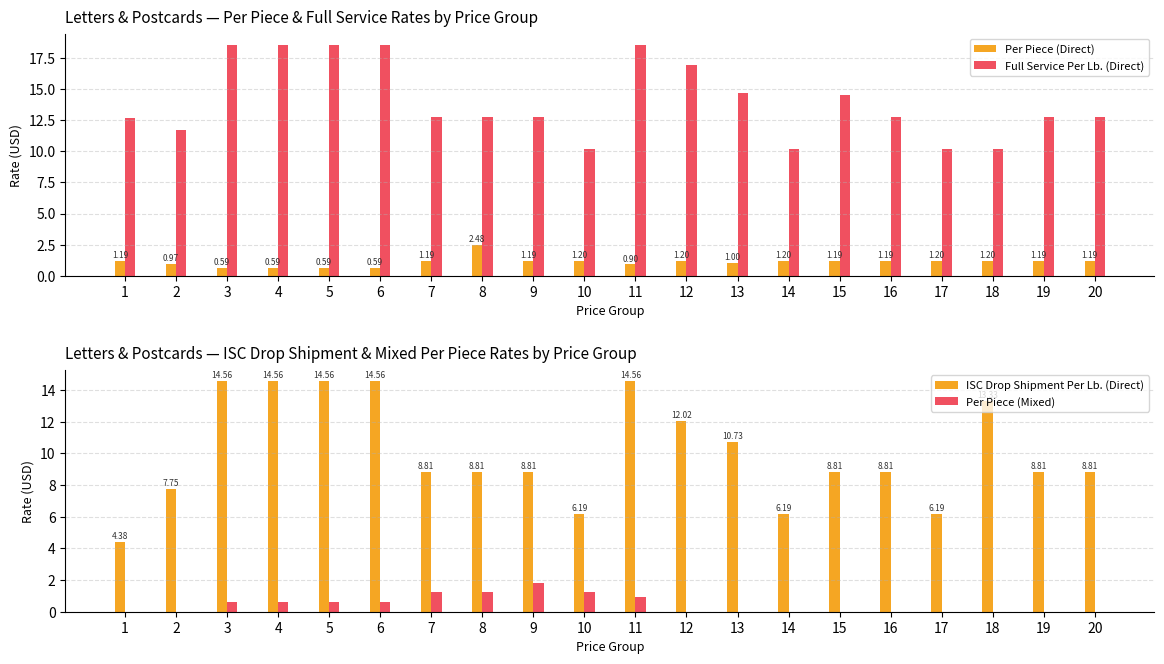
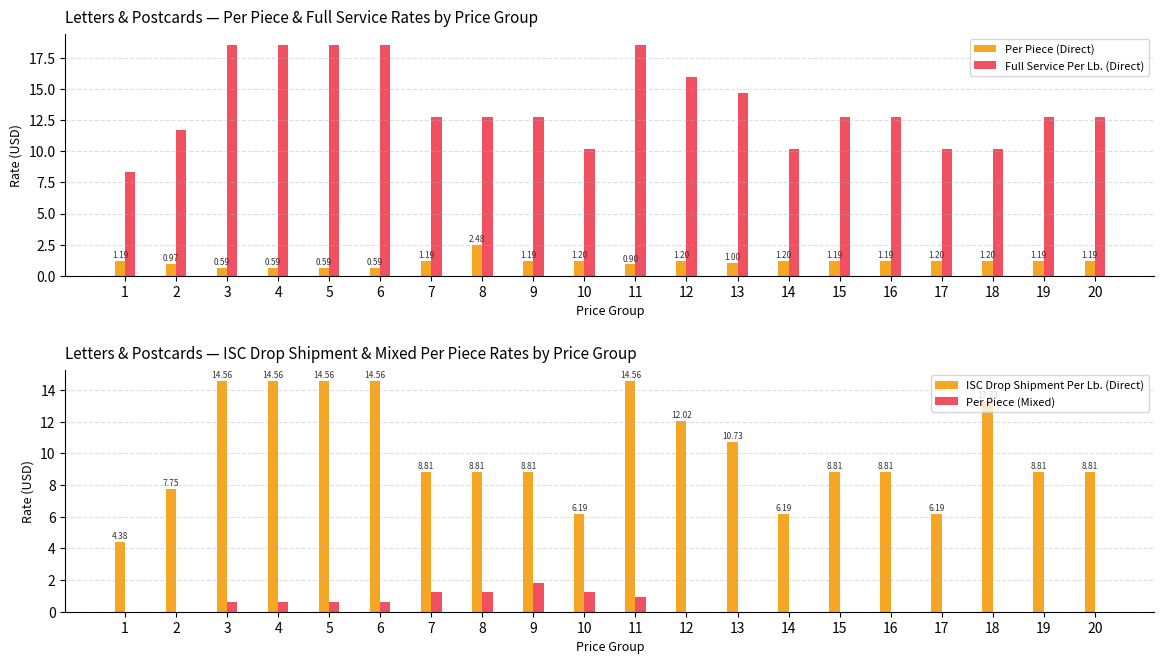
  {
    "Letters & Postcards — Per Piece & Full Service Rates by Price Group": {
      "Per Piece (Direct)": {
        "1": 1.19,
        "2": 0.97,
        "3": 0.59,
        "4": 0.59,
        "5": 0.59,
        "6": 0.59,
        "7": 1.19,
        "8": 2.48,
        "9": 1.19,
        "10": 1.20,
        "11": 0.90,
        "12": 1.20,
        "13": 1.00,
        "14": 1.20,
        "15": 1.19,
        "16": 1.19,
        "17": 1.20,
        "18": 1.20,
        "19": 1.19,
        "20": 1.19
      },
      "Full Service Per Lb. (Direct)": {
-       "1": 12.7,
+       "1": 8.4,
        "2": 11.8,
        "3": 18.6,
        "4": 18.6,
        "5": 18.6,
        "6": 18.6,
        "7": 12.8,
        "8": 12.8,
        "9": 12.8,
        "10": 10.2,
        "11": 18.6,
-       "12": 17.0,
+       "12": 16.0,
        "13": 14.7,
        "14": 10.2,
-       "15": 14.5,
+       "15": 12.8,
        "16": 12.8,
        "17": 10.2,
        "18": 10.2,
        "19": 12.8,
        "20": 12.8
      }
    },
    "Letters & Postcards — ISC Drop Shipment & Mixed Per Piece Rates by Price Group": {
      "ISC Drop Shipment Per Lb. (Direct)": {
        "1": 4.38,
        "2": 7.75,
        "3": 14.56,
        "4": 14.56,
        "5": 14.56,
        "6": 14.56,
        "7": 8.81,
        "8": 8.81,
        "9": 8.81,
        "10": 6.19,
        "11": 14.56,
        "12": 12.02,
        "13": 10.73,
        "14": 6.19,
        "15": 8.81,
        "16": 8.81,
        "17": 6.19,
        "19": 8.81,
        "20": 8.81
      },
      "Per Piece (Mixed)": {
        "1": 0.0,
        "2": 0.0,
        "3": 0.6,
        "4": 0.6,
        "5": 0.6,
        "6": 0.6,
        "7": 1.2,
        "8": 1.2,
        "9": 1.8,
        "10": 1.2,
        "11": 0.9,
        "12": 0.0,
        "13": 0.0,
        "14": 0.0,
        "15": 0.0,
        "16": 0.0,
        "17": 0.0,
        "18": 0.0,
        "19": 0.0,
        "20": 0.0
      }
    }
  }
